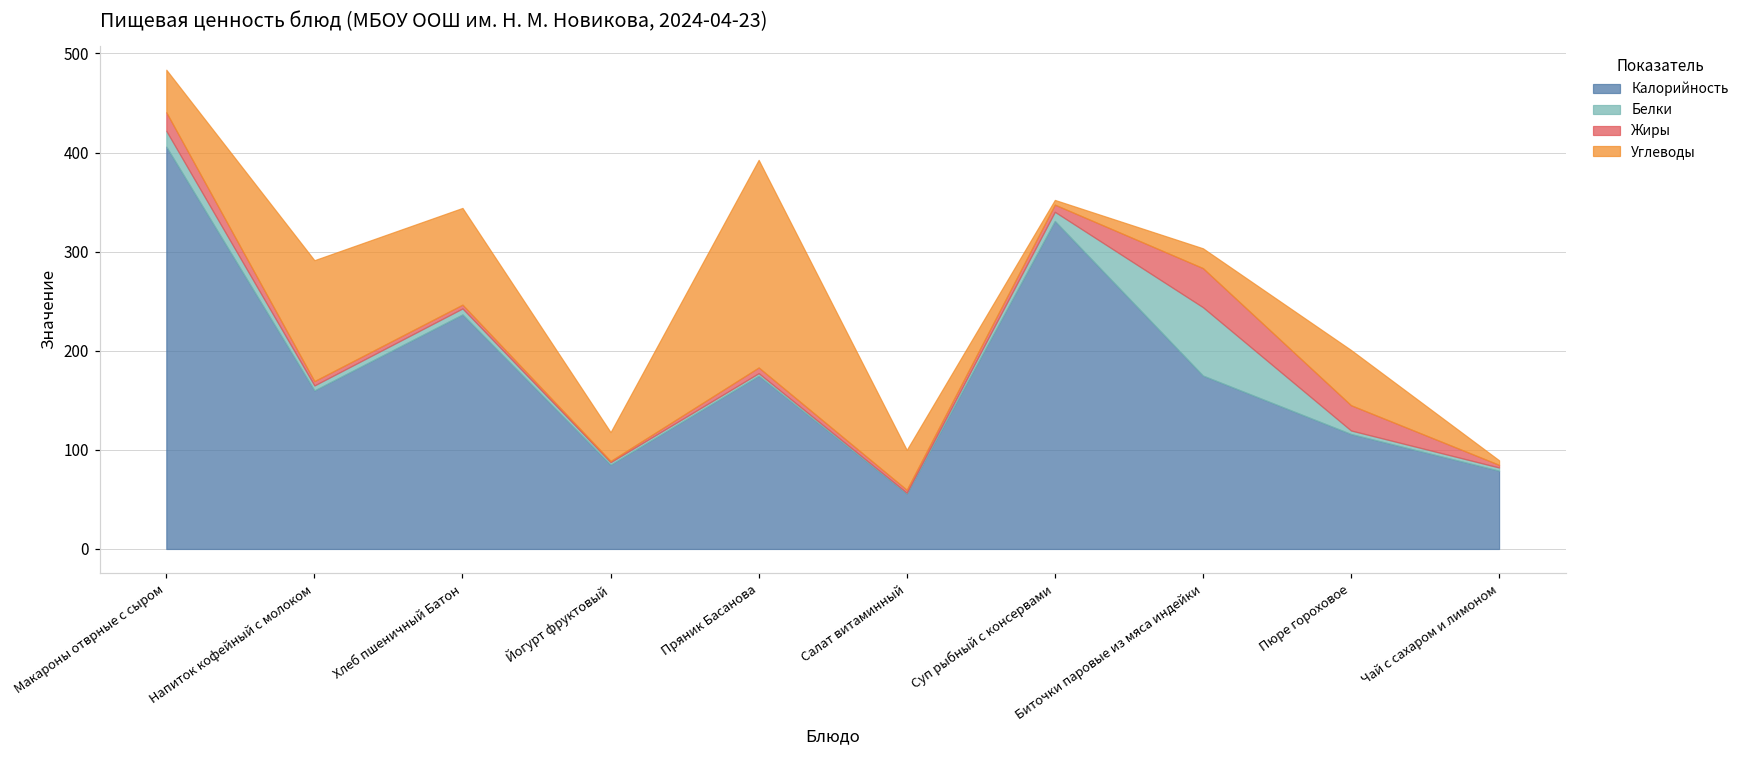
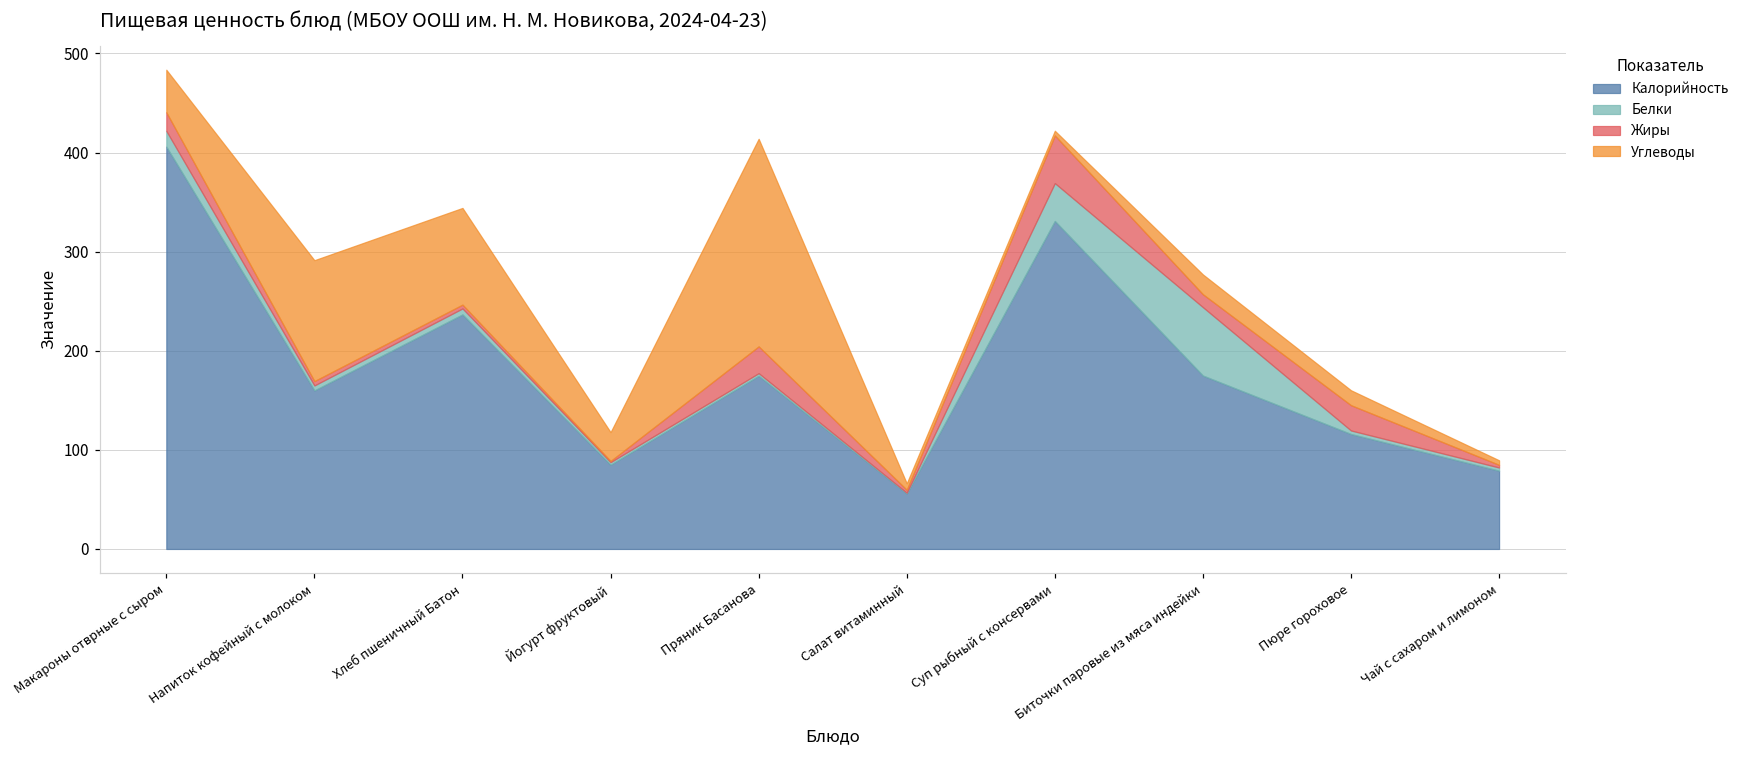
  {
    "Калорийность": {
      "Макароны отврные с сыром": 410,
      "Напиток кофейный с молоком": 160,
      "Хлеб пшеничный Батон": 240,
      "Суп рыбный с консервами": 330,
      "Биточки паровые из мяса индейки": 180,
      "Пюре гороховое": 120,
      "Чай с сахаром и лимоном": 80
    },
    "Белки": {
      "Макароны отврные с сыром": 20,
      "Напиток кофейный с молоком": 10,
      "Хлеб пшеничный Батон": 10,
-     "Суп рыбный с консервами": 10,
+     "Суп рыбный с консервами": 40,
      "Биточки паровые из мяса индейки": 70,
      "Пюре гороховое": 0
    },
    "Жиры": {
      "Макароны отврные с сыром": 20,
      "Напиток кофейный с молоком": 0,
      "Хлеб пшеничный Батон": 0,
-     "Пряник Басанова": 10,
+     "Пряник Басанова": 30,
      "Салат витаминный": 0,
-     "Суп рыбный с консервами": 10,
-     "Биточки паровые из мяса индейки": 40,
+     "Суп рыбный с консервами": 50,
+     "Биточки паровые из мяса индейки": 10,
      "Пюре гороховое": 30
    },
    "Углеводы": {
      "Макароны отврные с сыром": 40,
      "Напиток кофейный с молоком": 120,
      "Хлеб пшеничный Батон": 100,
      "Йогурт фруктовый": 30,
      "Пряник Басанова": 210,
-     "Салат витаминный": 40,
+     "Салат витаминный": 10,
      "Суп рыбный с консервами": 0,
      "Биточки паровые из мяса индейки": 20,
-     "Пюре гороховое": 60,
+     "Пюре гороховое": 20,
      "Чай с сахаром и лимоном": 0
    }
  }
